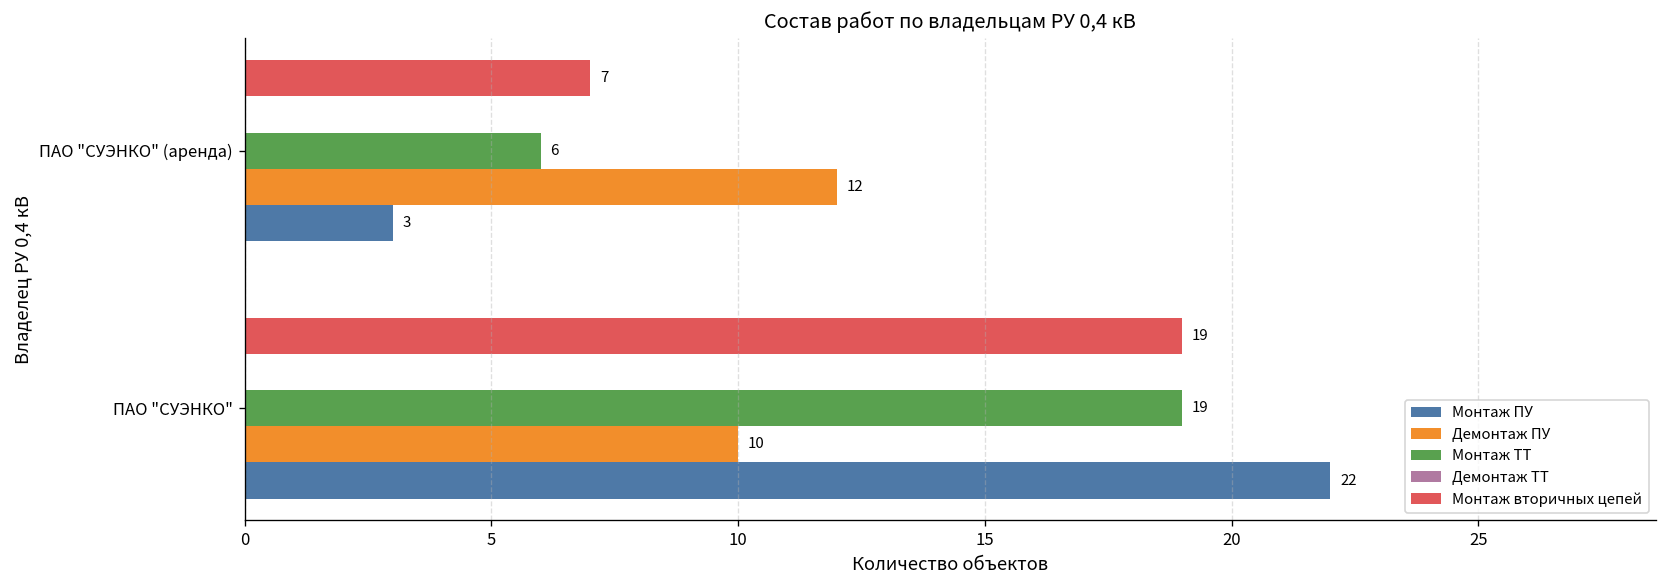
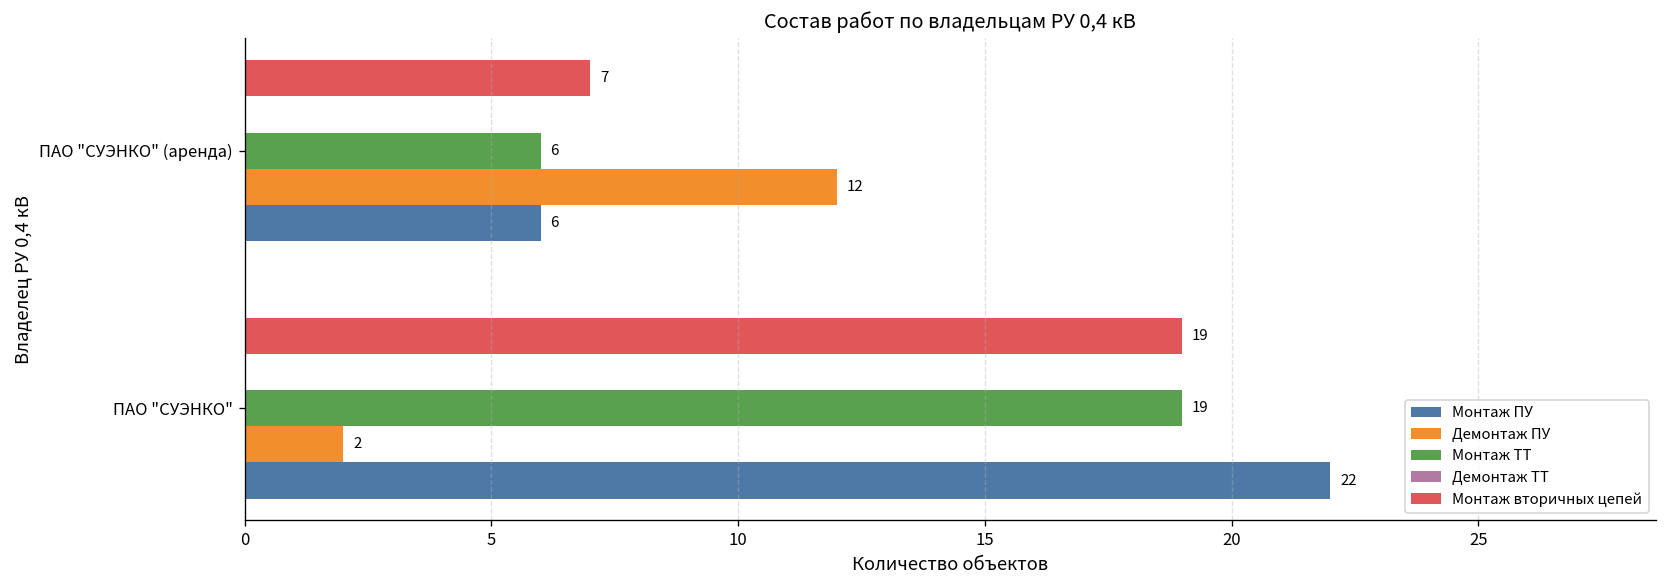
  {
    "Монтаж ПУ": {
-     "ПАО \"СУЭНКО\" (аренда)": 3,
+     "ПАО \"СУЭНКО\" (аренда)": 6,
      "ПАО \"СУЭНКО\"": 22
    },
    "Демонтаж ПУ": {
      "ПАО \"СУЭНКО\" (аренда)": 12,
-     "ПАО \"СУЭНКО\"": 10
+     "ПАО \"СУЭНКО\"": 2
    },
    "Монтаж ТТ": {
      "ПАО \"СУЭНКО\" (аренда)": 6,
      "ПАО \"СУЭНКО\"": 19
    },
    "Демонтаж ТТ": {
      "ПАО \"СУЭНКО\" (аренда)": 0.0,
      "ПАО \"СУЭНКО\"": 0.0
    },
    "Монтаж вторичных цепей": {
      "ПАО \"СУЭНКО\" (аренда)": 7,
      "ПАО \"СУЭНКО\"": 19
    }
  }
